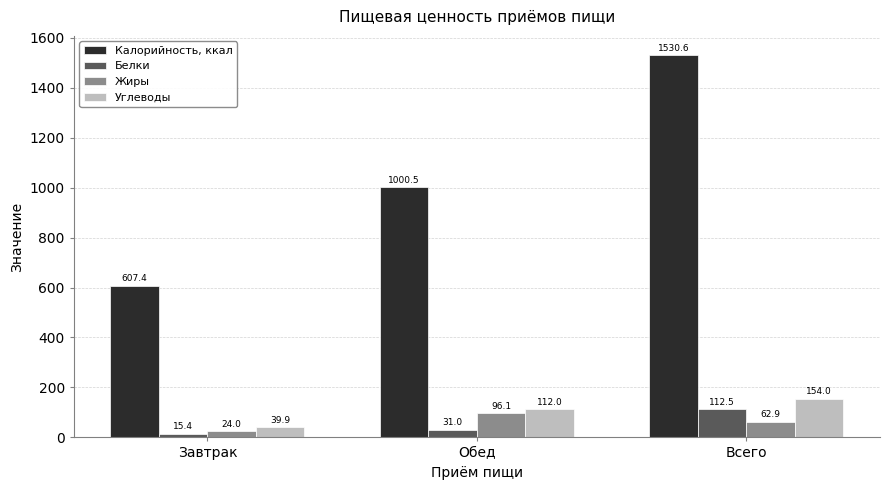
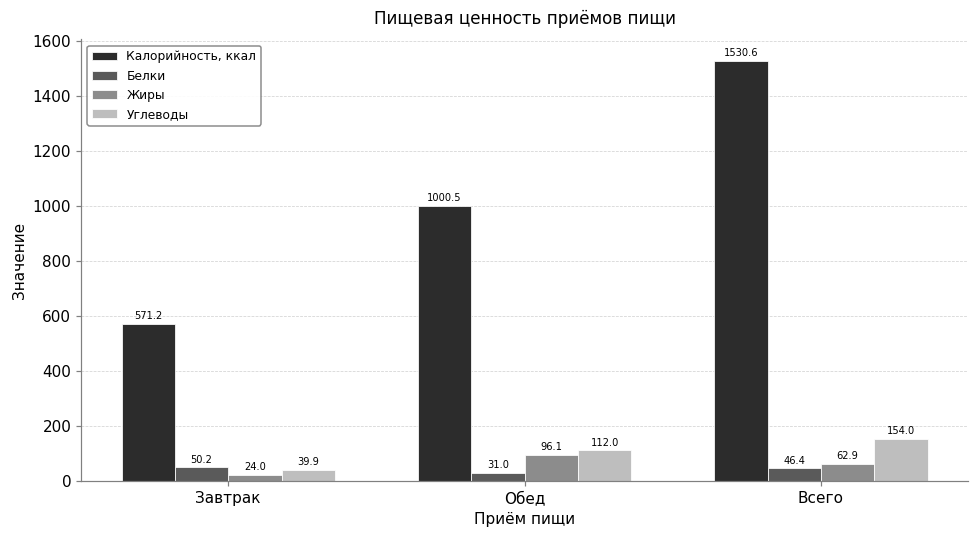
  {
    "Калорийность, ккал": {
-     "Завтрак": 607.4,
+     "Завтрак": 571.2,
      "Обед": 1000.5,
      "Всего": 1530.6
    },
    "Белки": {
-     "Завтрак": 15.4,
+     "Завтрак": 50.2,
      "Обед": 31.0,
-     "Всего": 112.5
+     "Всего": 46.4
    },
    "Жиры": {
      "Завтрак": 24.0,
      "Обед": 96.1,
      "Всего": 62.9
    },
    "Углеводы": {
      "Завтрак": 39.9,
      "Обед": 112.0,
      "Всего": 154.0
    }
  }
